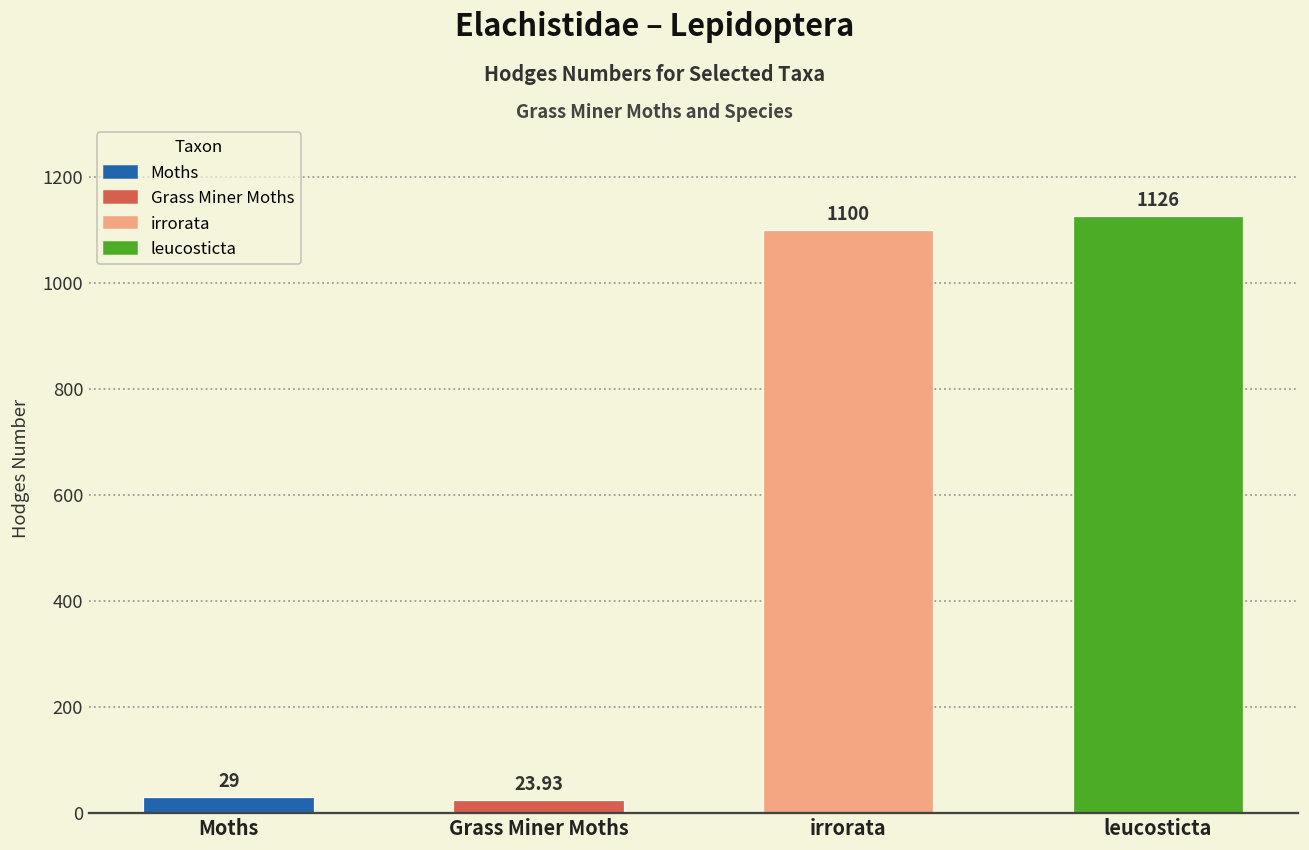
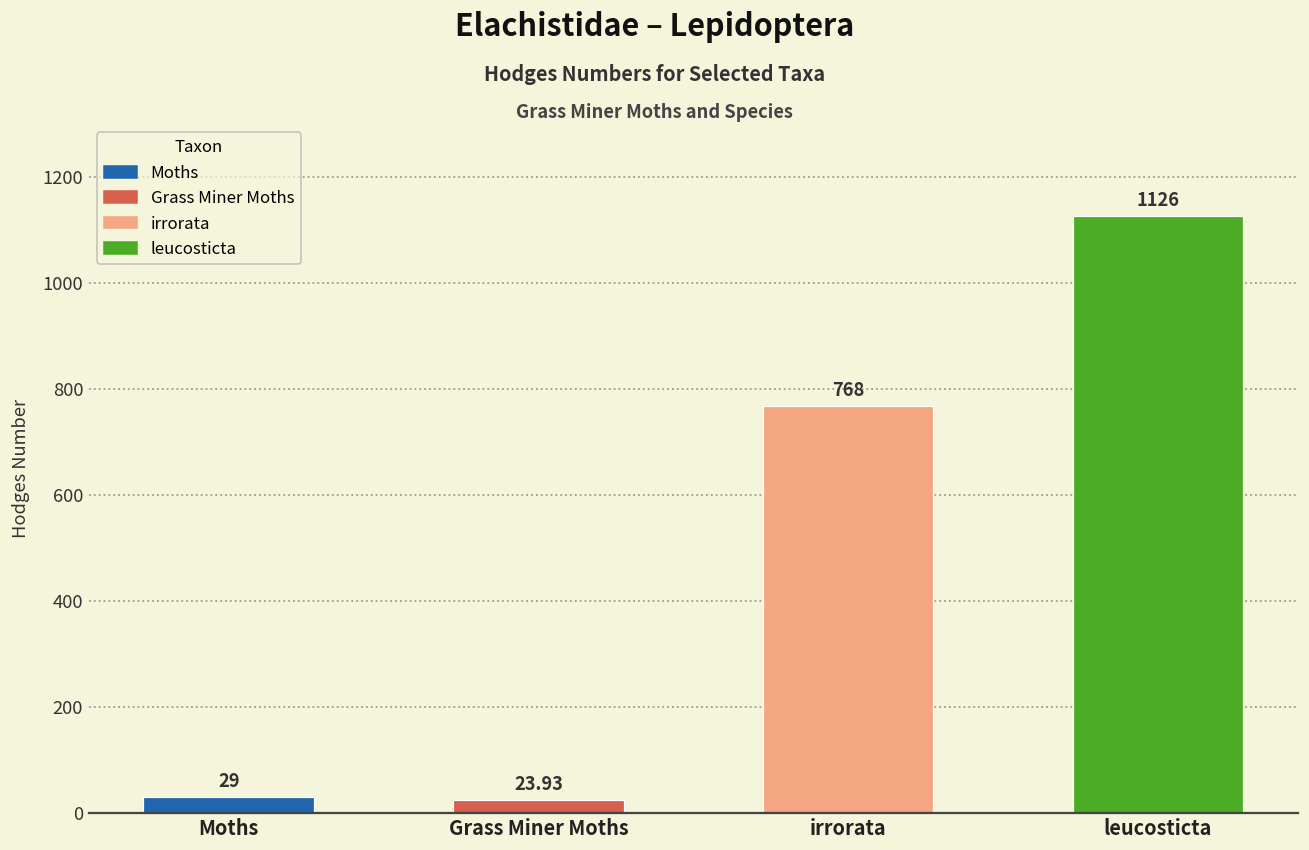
  {
    "Moths": 29,
    "Grass Miner Moths": 23.93,
-   "irrorata": 1100,
+   "irrorata": 768,
    "leucosticta": 1126
  }
